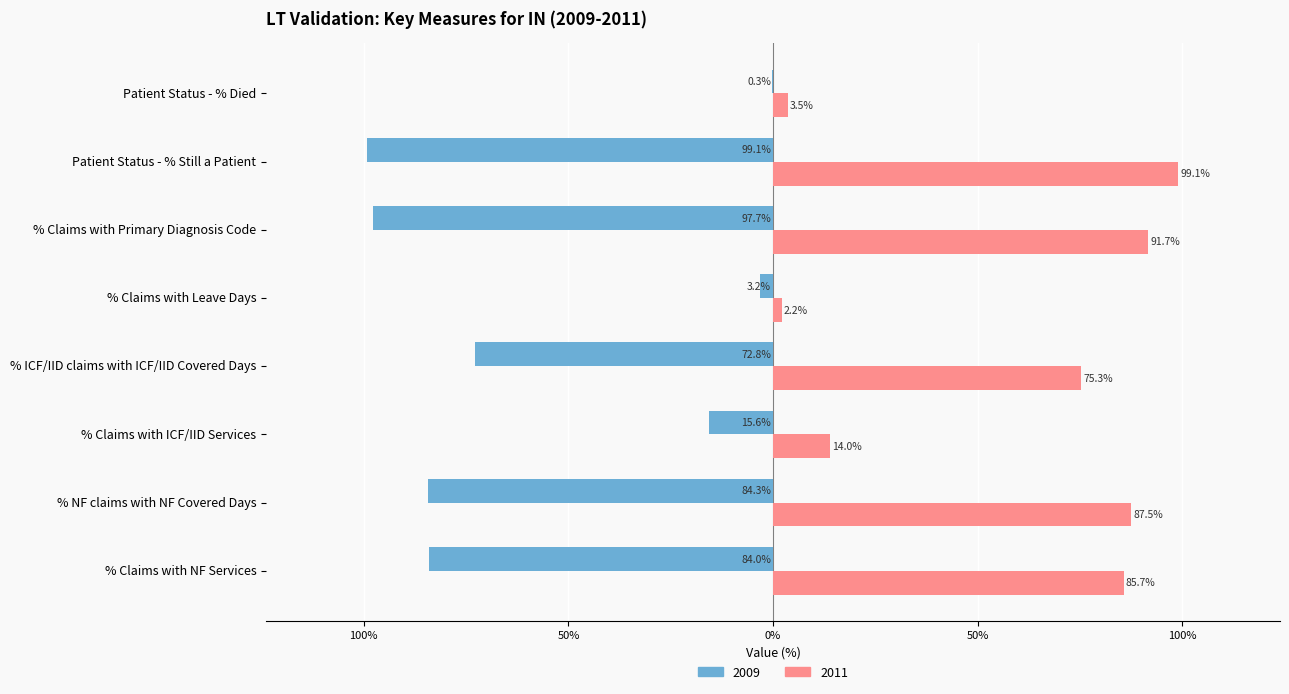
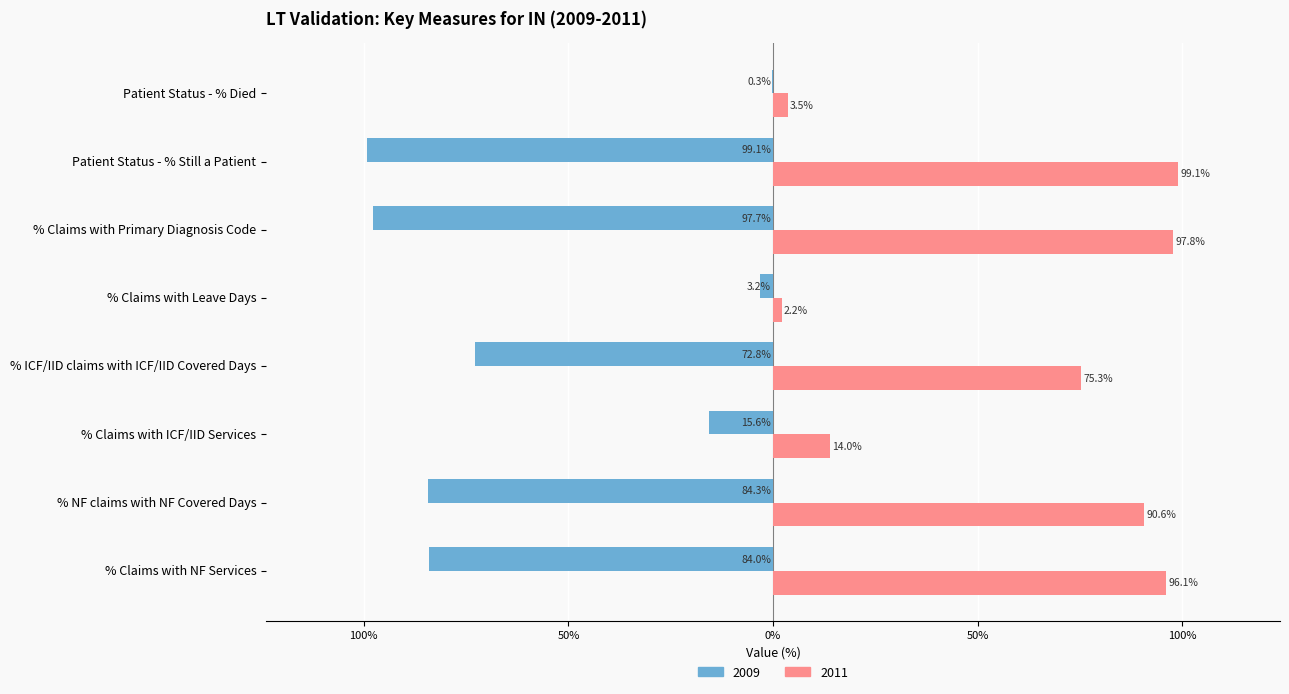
  {
    "2011": {
      "Patient Status - % Died": "3.5%",
      "Patient Status - % Still a Patient": "99.1%",
-     "% Claims with Primary Diagnosis Code": "91.7%",
+     "% Claims with Primary Diagnosis Code": "97.8%",
      "% Claims with Leave Days": "2.2%",
      "% ICF/IID claims with ICF/IID Covered Days": "75.3%",
      "% Claims with ICF/IID Services": "14.0%",
-     "% NF claims with NF Covered Days": "87.5%",
-     "% Claims with NF Services": "85.7%"
+     "% NF claims with NF Covered Days": "90.6%",
+     "% Claims with NF Services": "96.1%"
    }
  }
